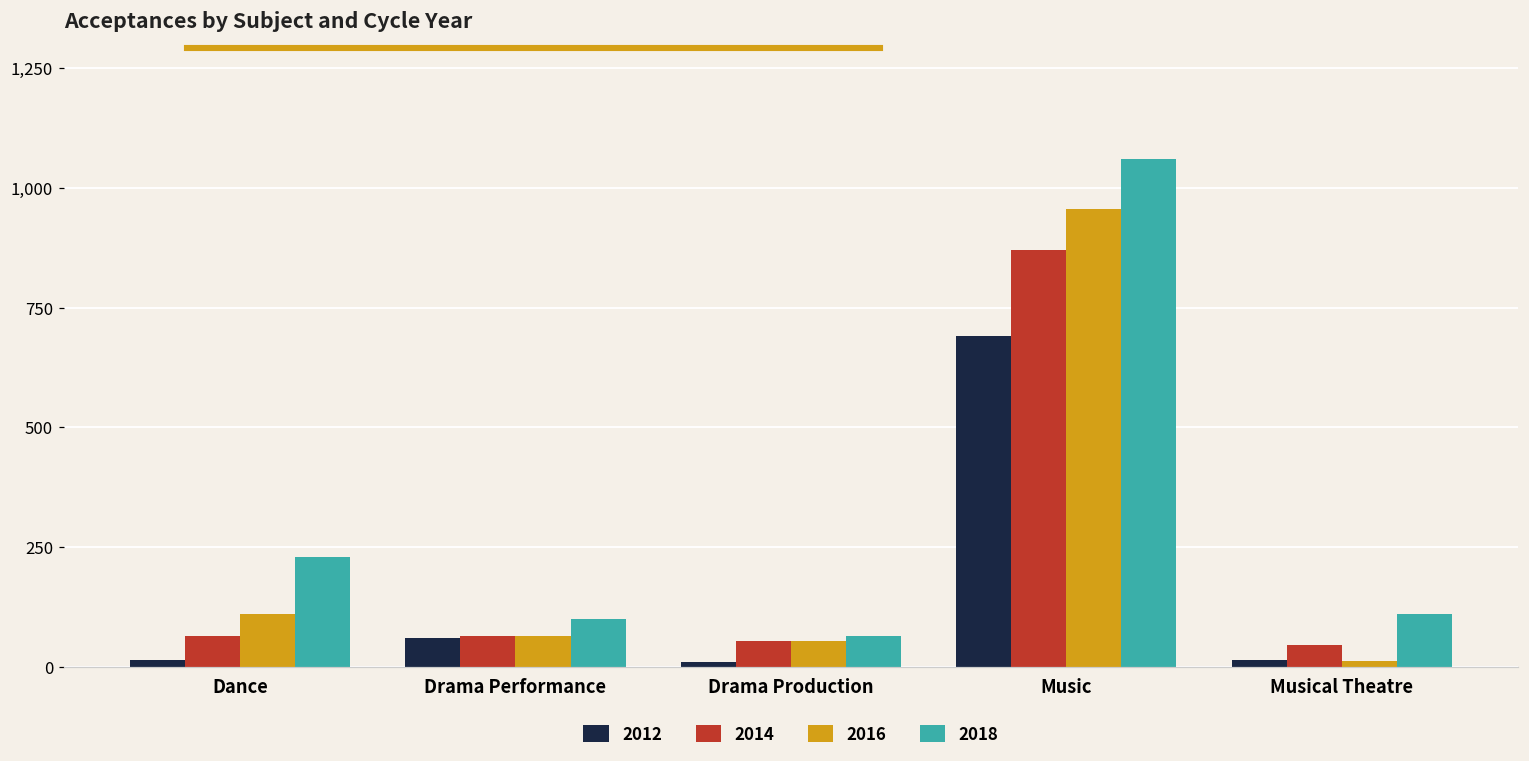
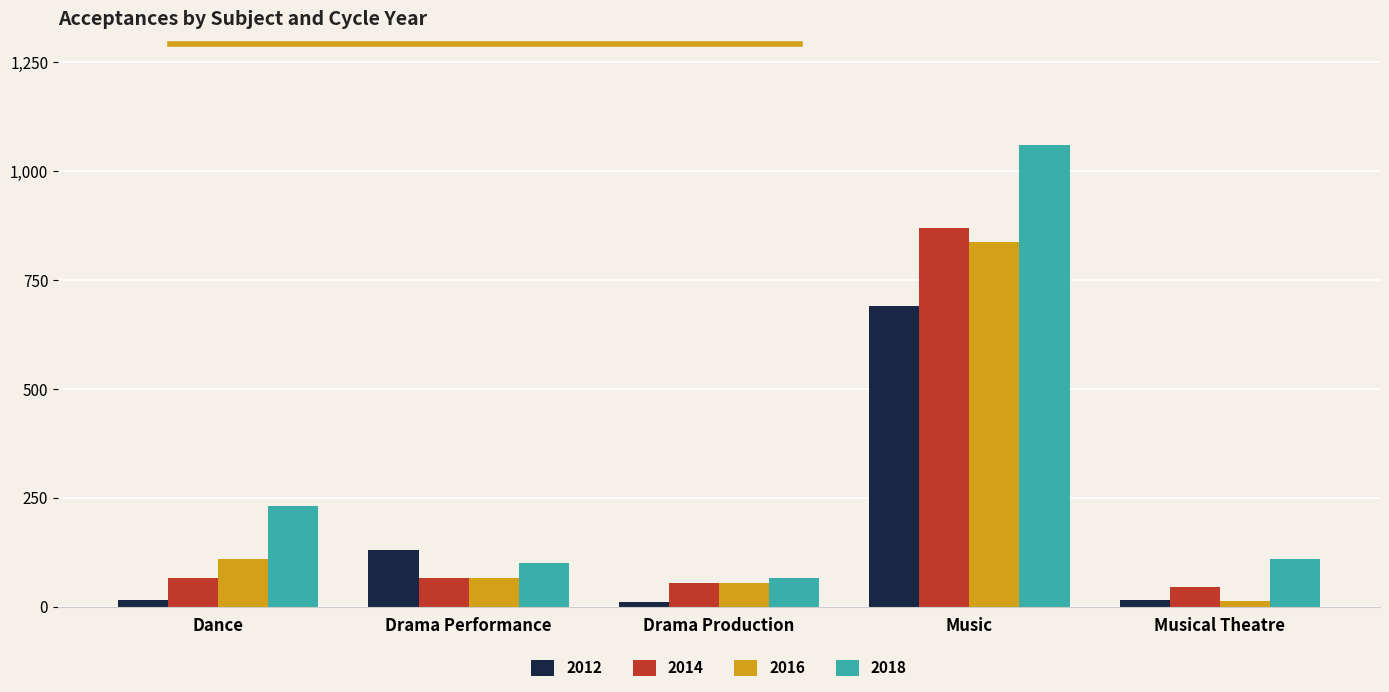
  {
    "2012": {
      "Dance": "20",
-     "Drama Performance": "60",
+     "Drama Performance": "130",
      "Drama Production": "10",
      "Music": "690",
      "Musical Theatre": "20"
    },
    "2014": {
      "Dance": "70",
      "Drama Performance": "70",
      "Drama Production": "60",
      "Music": "870",
      "Musical Theatre": "50"
    },
    "2016": {
      "Dance": "110",
      "Drama Performance": "70",
      "Drama Production": "60",
-     "Music": "960",
+     "Music": "840",
      "Musical Theatre": "10"
    },
    "2018": {
      "Dance": "230",
      "Drama Performance": "100",
      "Drama Production": "70",
      "Music": "1,060",
      "Musical Theatre": "110"
    }
  }
